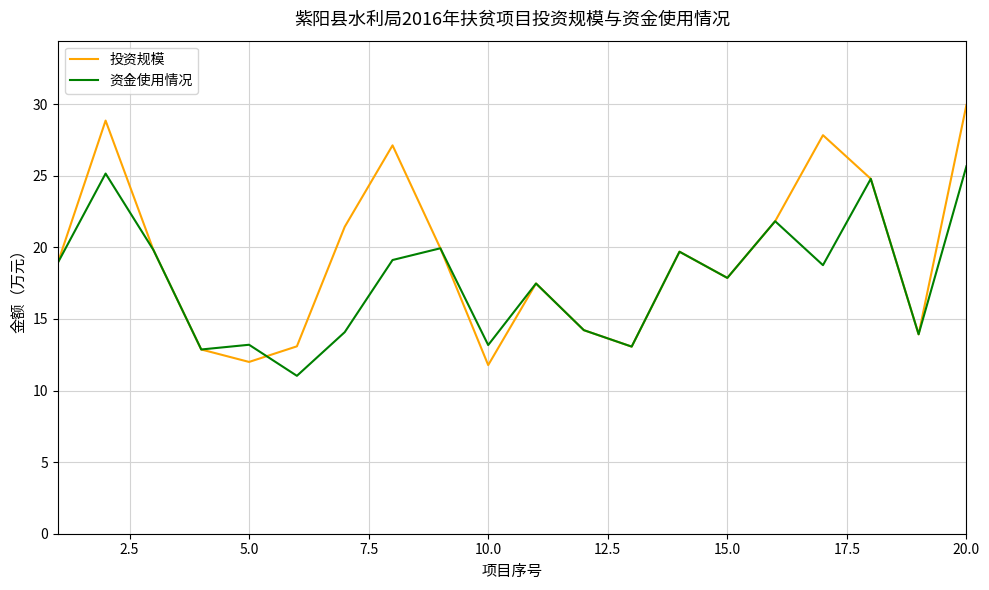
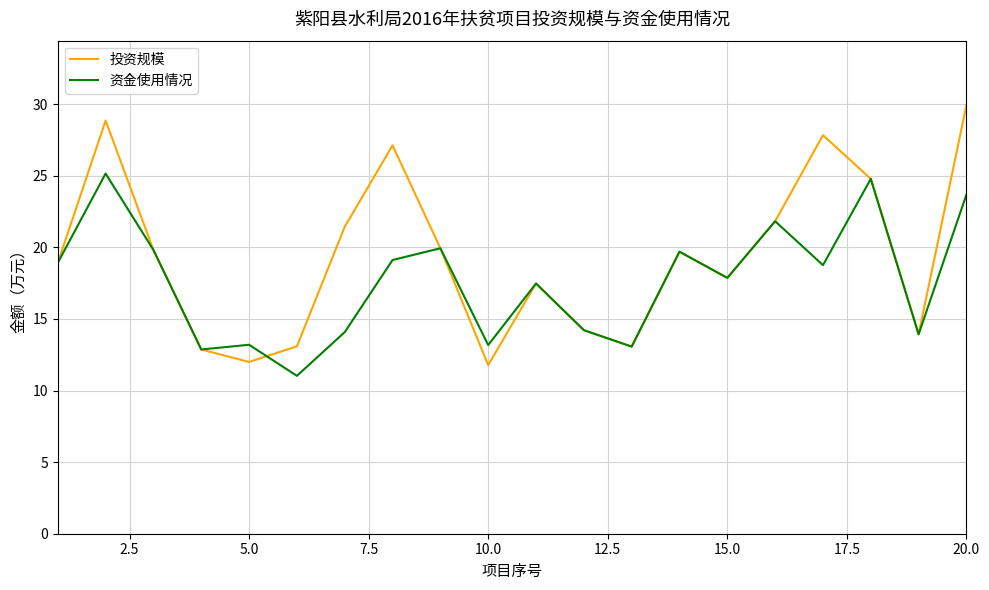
  {
    "投资规模": {
      "5.0": 12.0,
      "10.0": 11.8,
      "20.0": 30.0
    },
    "资金使用情况": {
      "5.0": 13.2,
      "10.0": 13.2,
-     "20.0": 25.7
+     "20.0": 23.7
    }
  }
